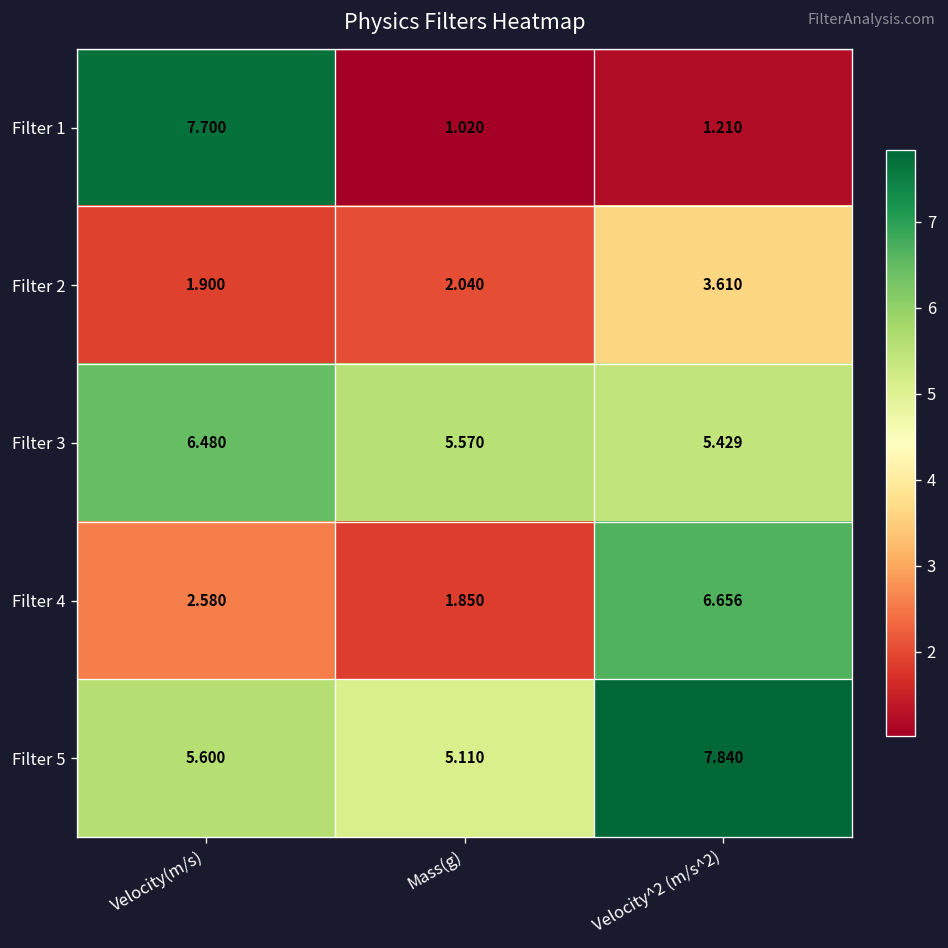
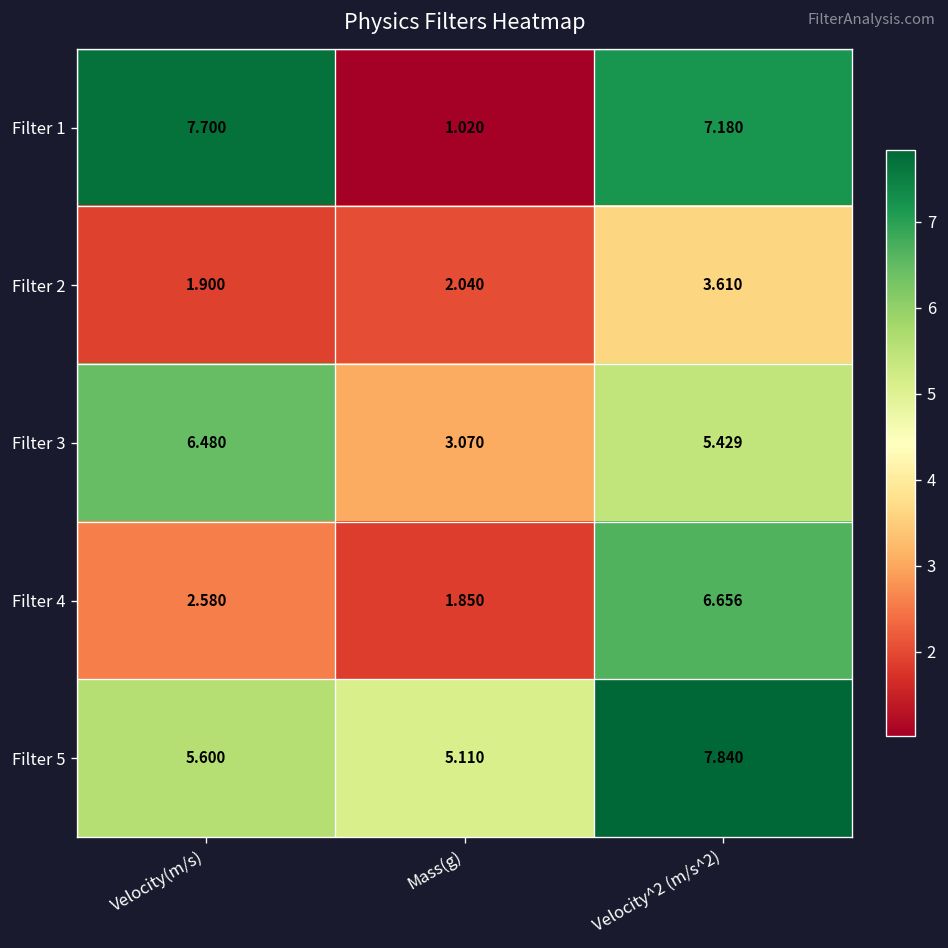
  {
    "Filter 1": {
      "Velocity(m/s)": 7.700,
      "Mass(g)": 1.020,
-     "Velocity^2 (m/s^2)": 1.210
+     "Velocity^2 (m/s^2)": 7.180
    },
    "Filter 2": {
      "Velocity(m/s)": 1.900,
      "Mass(g)": 2.040,
      "Velocity^2 (m/s^2)": 3.610
    },
    "Filter 3": {
      "Velocity(m/s)": 6.480,
-     "Mass(g)": 5.570,
+     "Mass(g)": 3.070,
      "Velocity^2 (m/s^2)": 5.429
    },
    "Filter 4": {
      "Velocity(m/s)": 2.580,
      "Mass(g)": 1.850,
      "Velocity^2 (m/s^2)": 6.656
    },
    "Filter 5": {
      "Velocity(m/s)": 5.600,
      "Mass(g)": 5.110,
      "Velocity^2 (m/s^2)": 7.840
    }
  }
